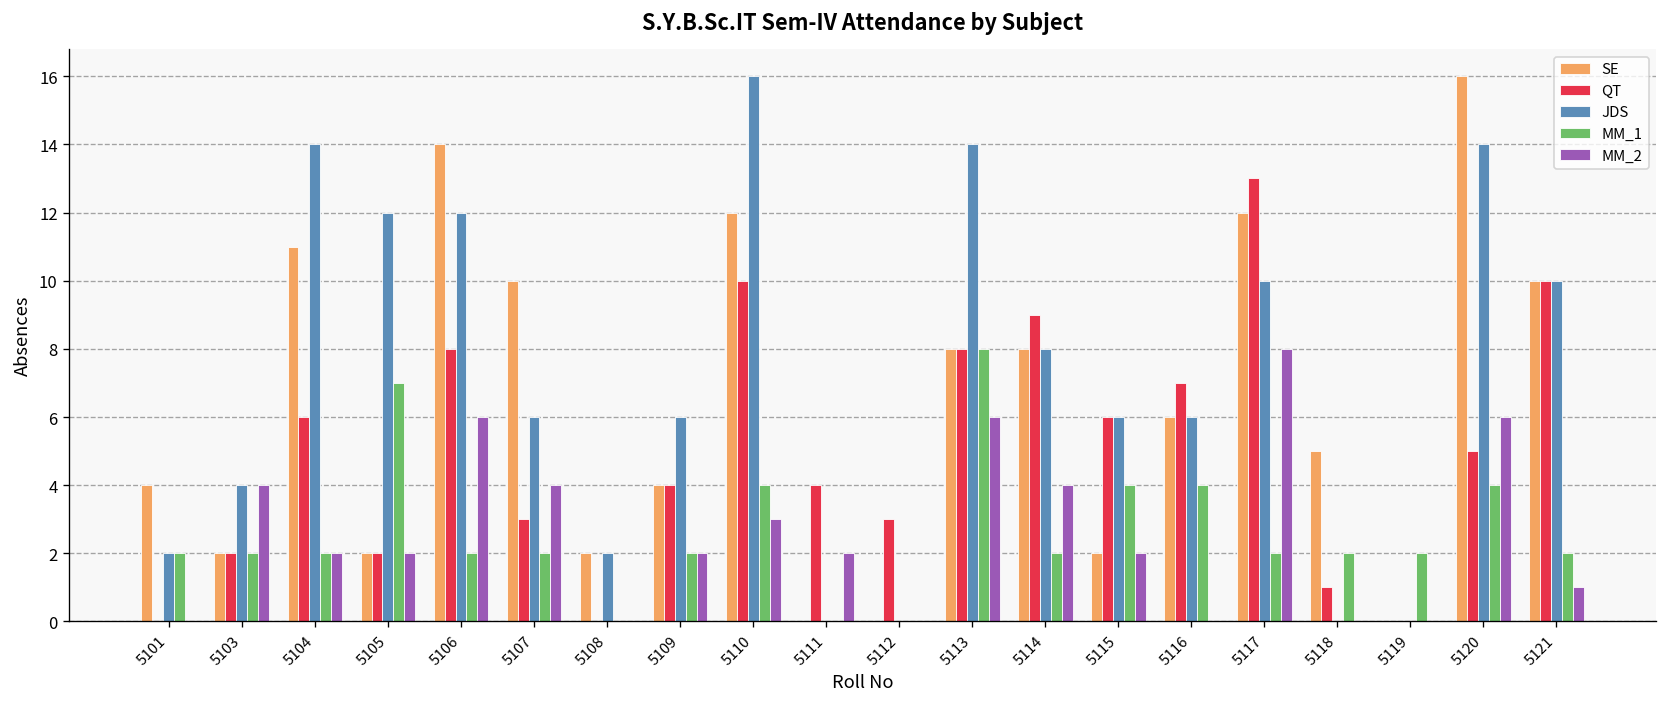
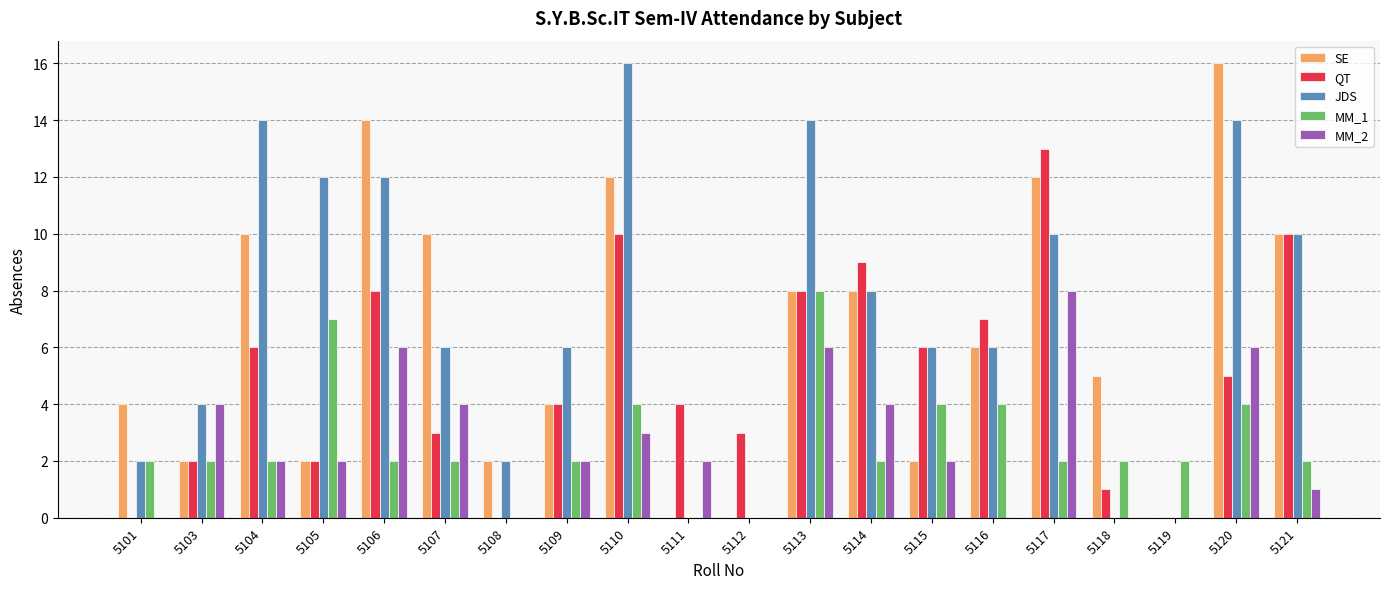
  {
    "SE": {
      "5101": 4,
      "5103": 2,
-     "5104": 11,
+     "5104": 10,
      "5105": 2,
      "5106": 14,
      "5107": 10,
      "5108": 2,
      "5109": 4,
      "5110": 12,
      "5111": 0,
      "5112": 0,
      "5113": 8,
      "5114": 8,
      "5115": 2,
      "5116": 6,
      "5117": 12,
      "5118": 5,
      "5119": 0,
      "5120": 16,
      "5121": 10
    },
    "QT": {
      "5101": 0,
      "5103": 2,
      "5104": 6,
      "5105": 2,
      "5106": 8,
      "5107": 3,
      "5108": 0,
      "5109": 4,
      "5110": 10,
      "5111": 4,
      "5112": 3,
      "5113": 8,
      "5114": 9,
      "5115": 6,
      "5116": 7,
      "5117": 13,
      "5118": 1,
      "5119": 0,
      "5120": 5,
      "5121": 10
    },
    "JDS": {
      "5101": 2,
      "5103": 4,
      "5104": 14,
      "5105": 12,
      "5106": 12,
      "5107": 6,
      "5108": 2,
      "5109": 6,
      "5110": 16,
      "5111": 0,
      "5112": 0,
      "5113": 14,
      "5114": 8,
      "5115": 6,
      "5116": 6,
      "5117": 10,
      "5118": 0,
      "5119": 0,
      "5120": 14,
      "5121": 10
    },
    "MM_1": {
      "5101": 2,
      "5103": 2,
      "5104": 2,
      "5105": 7,
      "5106": 2,
      "5107": 2,
      "5108": 0,
      "5109": 2,
      "5110": 4,
      "5111": 0,
      "5112": 0,
      "5113": 8,
      "5114": 2,
      "5115": 4,
      "5116": 4,
      "5117": 2,
      "5118": 2,
      "5119": 2,
      "5120": 4,
      "5121": 2
    },
    "MM_2": {
      "5101": 0,
      "5103": 4,
      "5104": 2,
      "5105": 2,
      "5106": 6,
      "5107": 4,
      "5108": 0,
      "5109": 2,
      "5110": 3,
      "5111": 2,
      "5112": 0,
      "5113": 6,
      "5114": 4,
      "5115": 2,
      "5116": 0,
      "5117": 8,
      "5118": 0,
      "5119": 0,
      "5120": 6,
      "5121": 1
    }
  }
